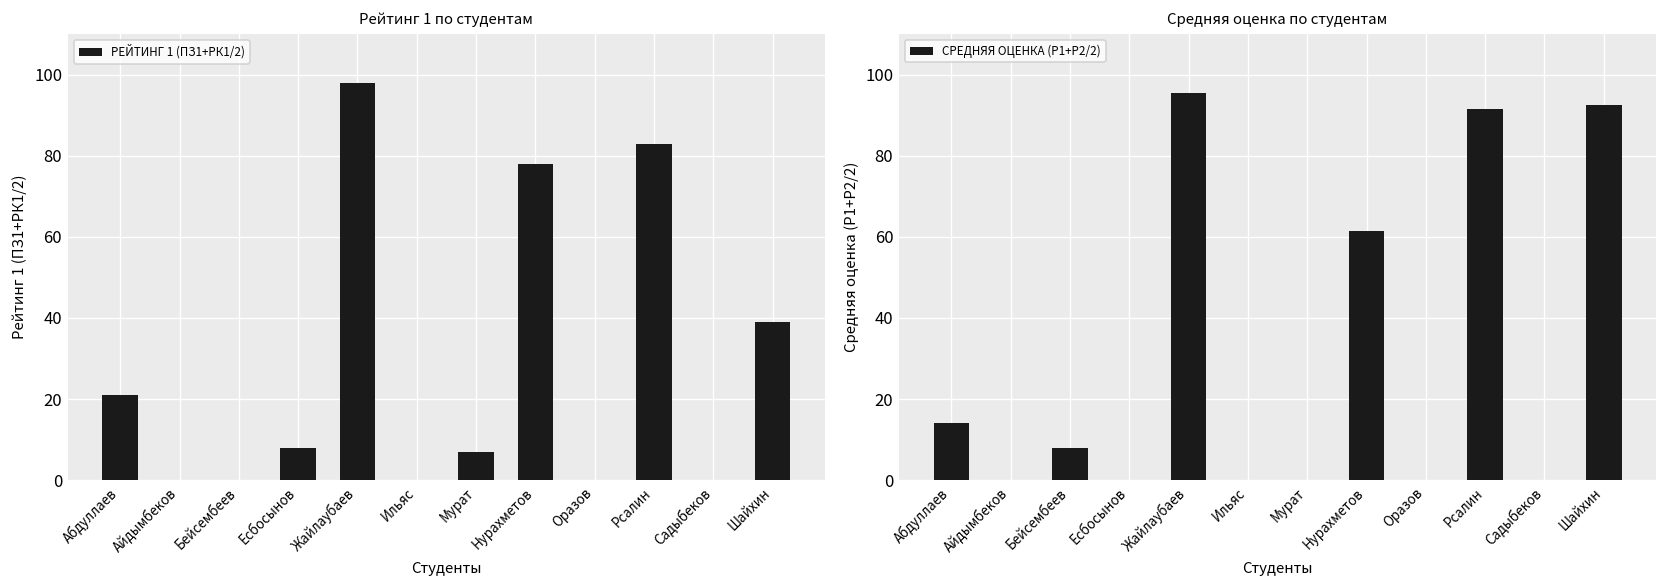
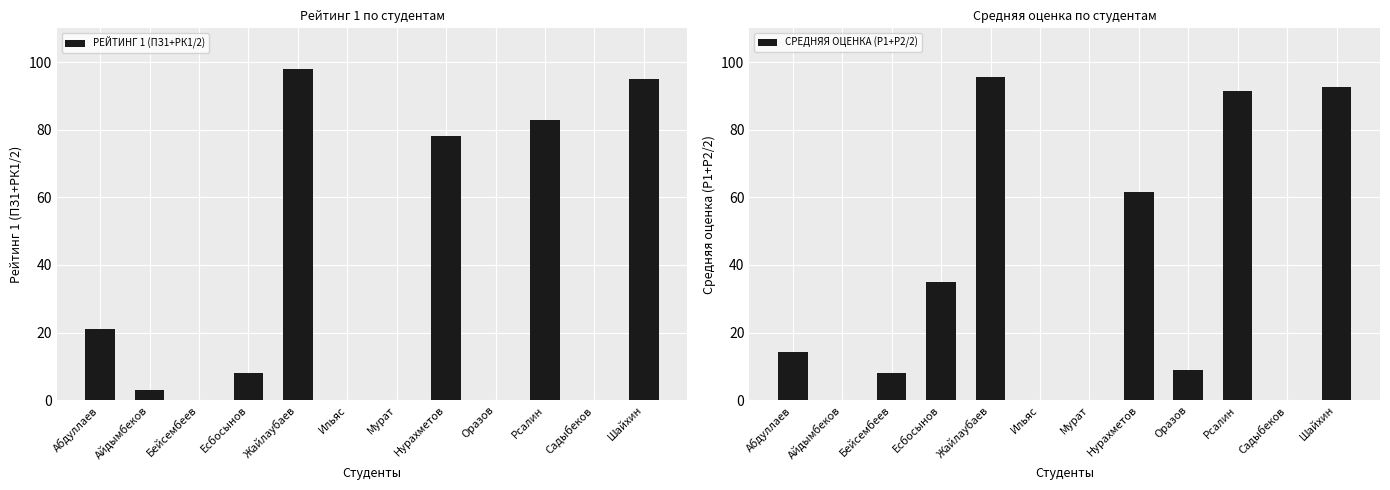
  {
    "Рейтинг 1 по студентам": {
      "Абдуллаев": 21,
-     "Айдымбеков": 0,
+     "Айдымбеков": 3,
      "Бейсембеев": 0,
      "Есбосынов": 8,
      "Жайлаубаев": 98,
      "Ильяс": 0,
-     "Мурат": 7,
+     "Мурат": 0,
      "Нурахметов": 78,
      "Оразов": 0,
      "Рсалин": 83,
      "Садыбеков": 0,
-     "Шайхин": 39
+     "Шайхин": 95
    },
    "Средняя оценка по студентам": {
      "Абдуллаев": 14,
      "Айдымбеков": 0,
      "Бейсембеев": 8,
-     "Есбосынов": 0,
+     "Есбосынов": 35,
      "Жайлаубаев": 96,
      "Ильяс": 0,
      "Мурат": 0,
      "Нурахметов": 62,
-     "Оразов": 0,
+     "Оразов": 9,
      "Рсалин": 92,
      "Садыбеков": 0,
      "Шайхин": 93
    }
  }
